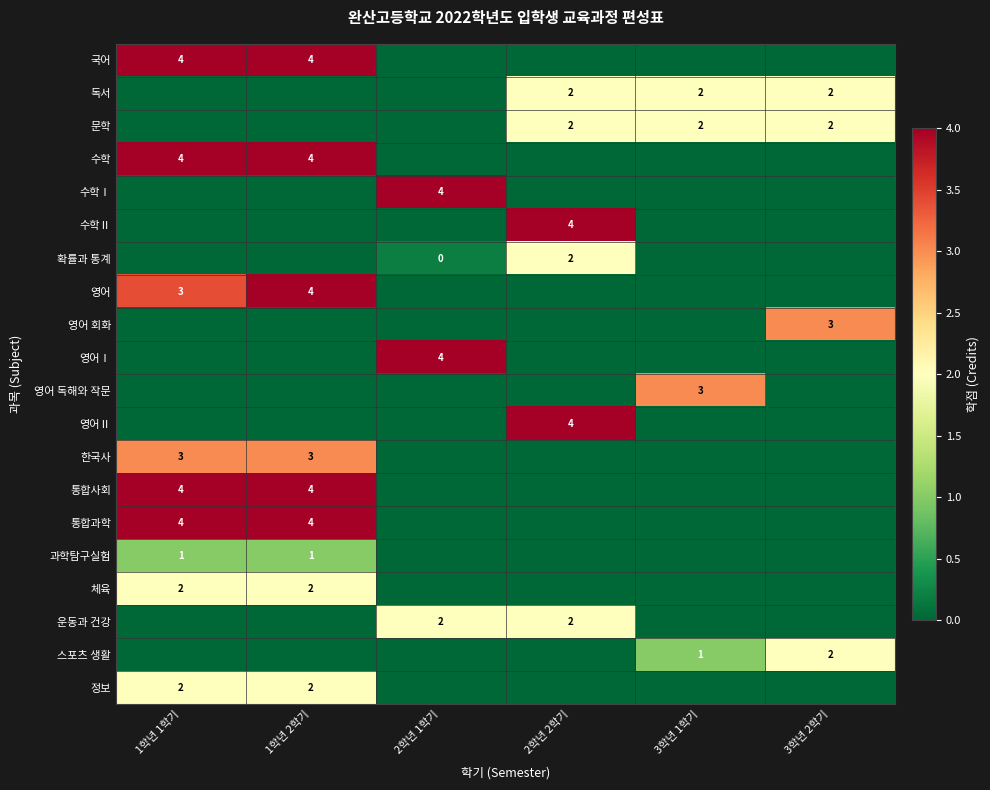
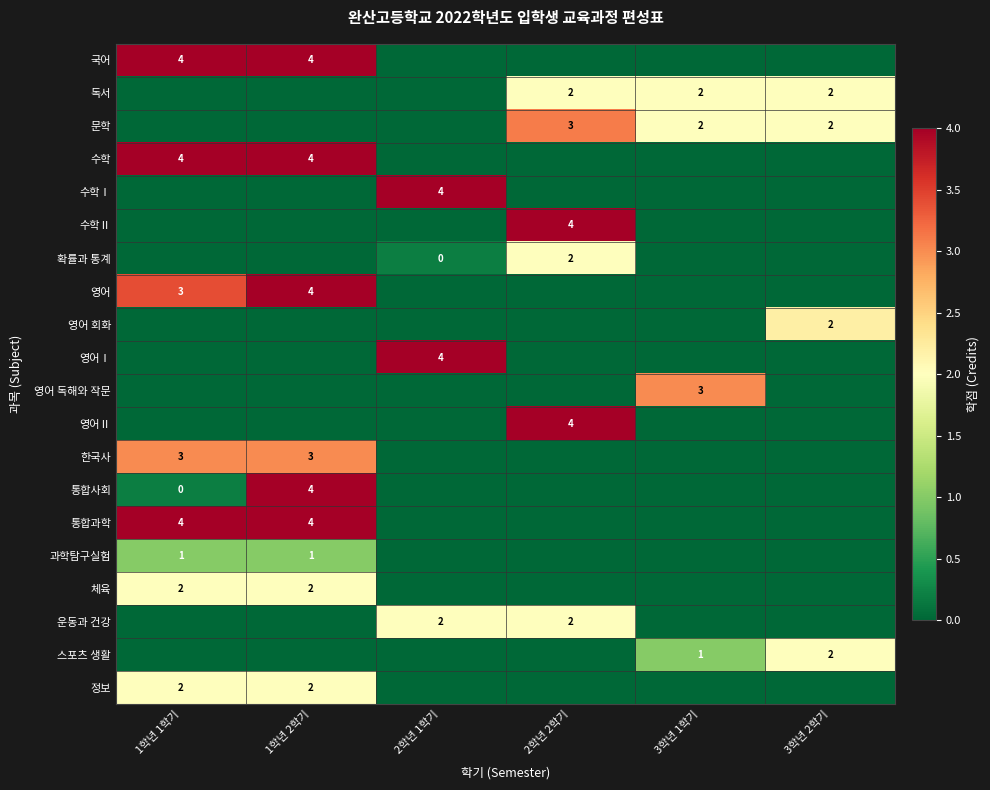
  {
    "국어": {
      "1학년 1학기": 4,
      "1학년 2학기": 4
    },
    "독서": {
      "2학년 2학기": 2,
      "3학년 1학기": 2,
      "3학년 2학기": 2
    },
    "문학": {
-     "2학년 2학기": 2,
+     "2학년 2학기": 3,
      "3학년 1학기": 2,
      "3학년 2학기": 2
    },
    "수학": {
      "1학년 1학기": 4,
      "1학년 2학기": 4
    },
    "수학Ⅰ": {
      "2학년 1학기": 4
    },
    "수학Ⅱ": {
      "2학년 2학기": 4
    },
    "확률과 통계": {
      "2학년 1학기": 0,
      "2학년 2학기": 2
    },
    "영어": {
      "1학년 1학기": 3,
      "1학년 2학기": 4
    },
    "영어 회화": {
-     "3학년 2학기": 3
+     "3학년 2학기": 2
    },
    "영어Ⅰ": {
      "2학년 1학기": 4
    },
    "영어 독해와 작문": {
      "3학년 1학기": 3
    },
    "영어Ⅱ": {
      "2학년 2학기": 4
    },
    "한국사": {
      "1학년 1학기": 3,
      "1학년 2학기": 3
    },
    "통합사회": {
-     "1학년 1학기": 4,
+     "1학년 1학기": 0,
      "1학년 2학기": 4
    },
    "통합과학": {
      "1학년 1학기": 4,
      "1학년 2학기": 4
    },
    "과학탐구실험": {
      "1학년 1학기": 1,
      "1학년 2학기": 1
    },
    "체육": {
      "1학년 1학기": 2,
      "1학년 2학기": 2
    },
    "운동과 건강": {
      "2학년 1학기": 2,
      "2학년 2학기": 2
    },
    "스포츠 생활": {
      "3학년 1학기": 1,
      "3학년 2학기": 2
    },
    "정보": {
      "1학년 1학기": 2,
      "1학년 2학기": 2
    }
  }
